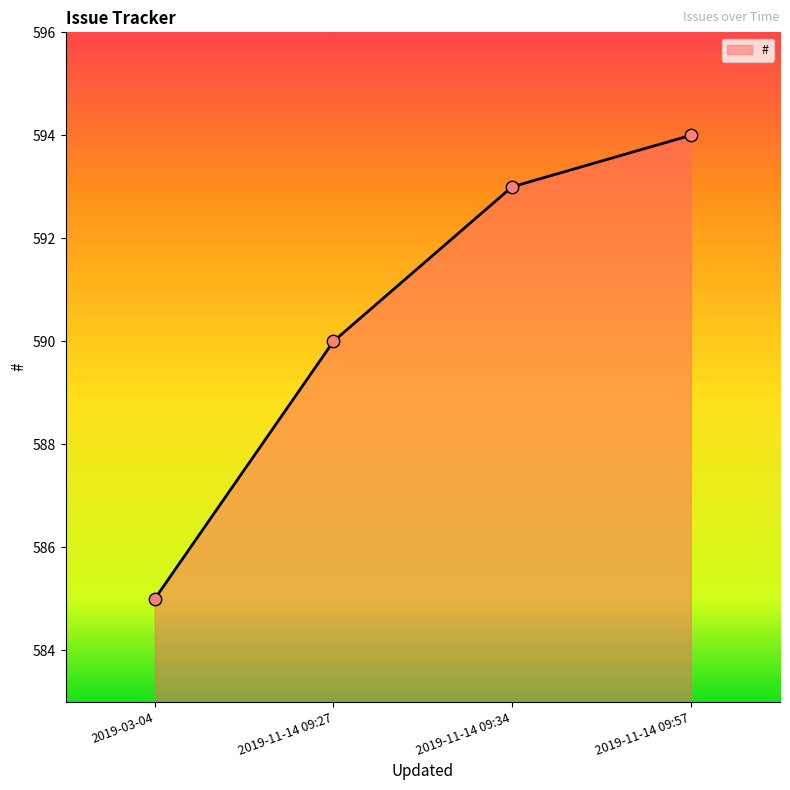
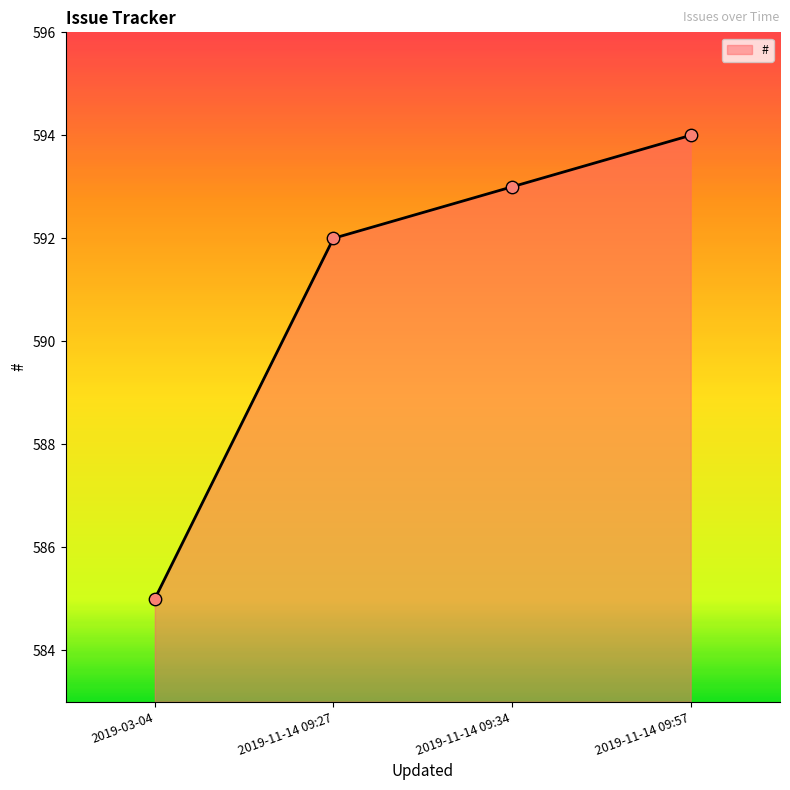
  {
    "2019-03-04": 585,
-   "2019-11-14 09:27": 590,
+   "2019-11-14 09:27": 592,
    "2019-11-14 09:34": 593,
    "2019-11-14 09:57": 594
  }
